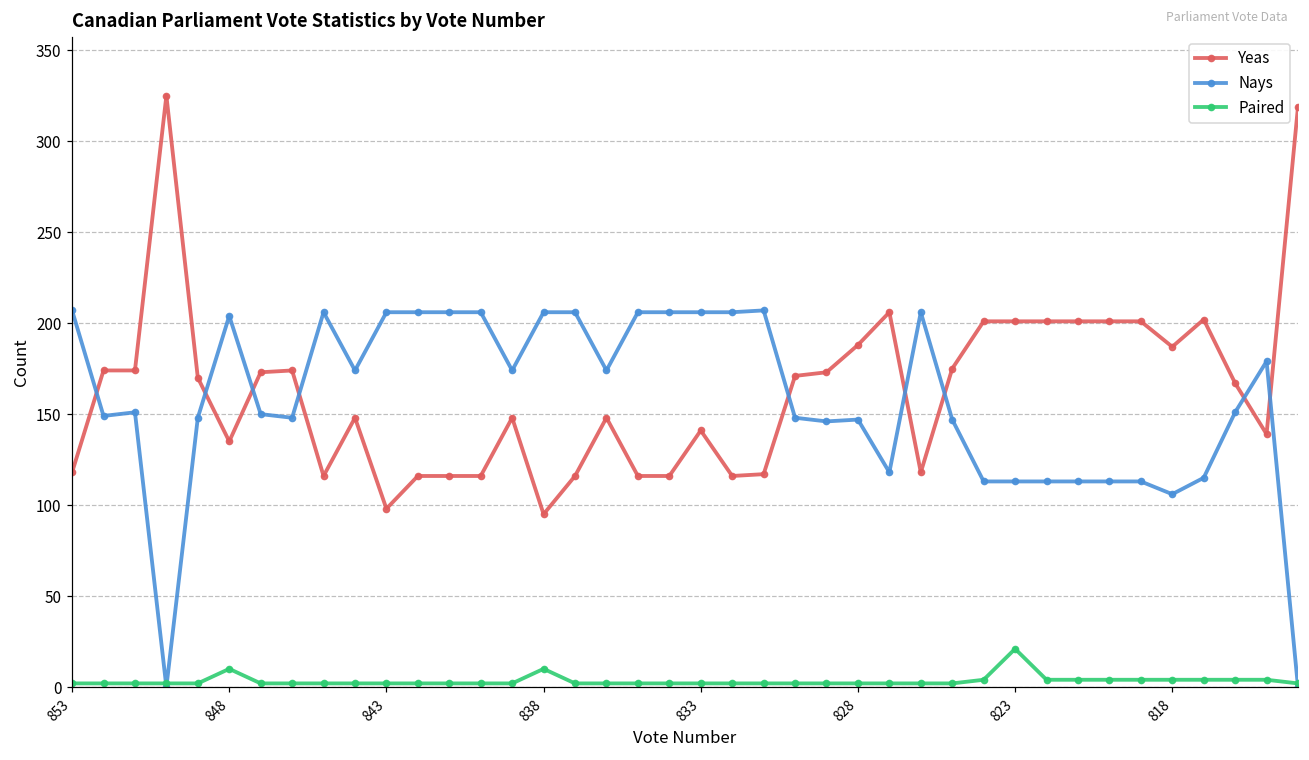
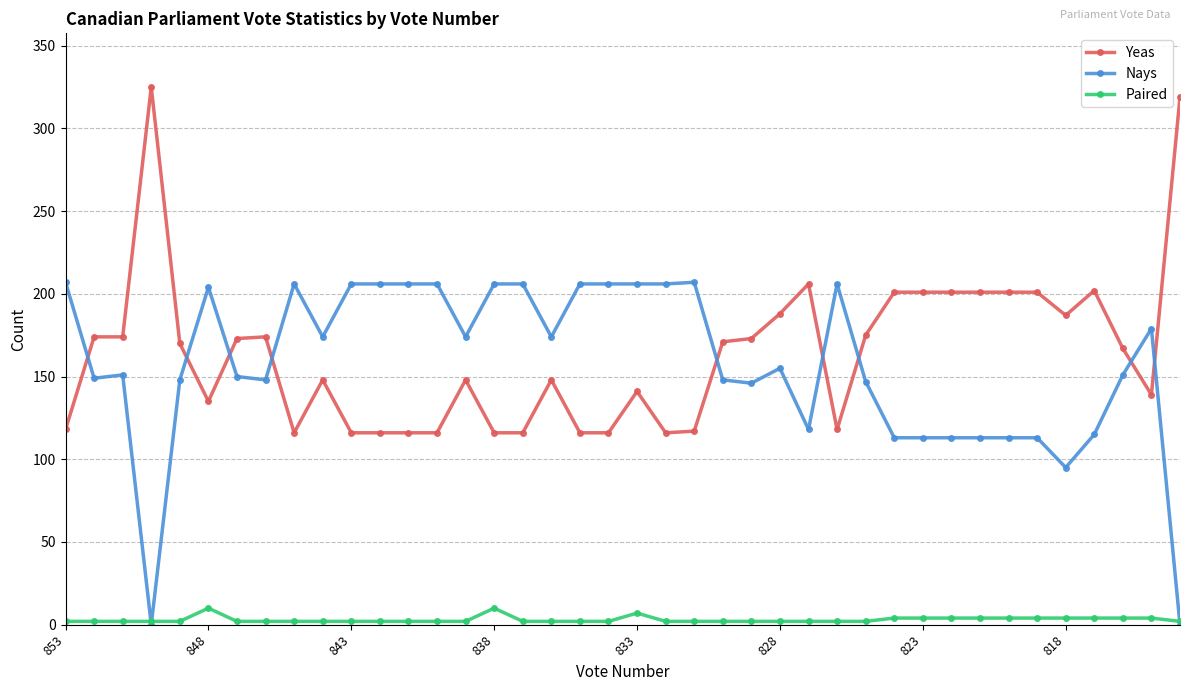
  {
    "Yeas": {
      "853": 118,
      "848": 135,
-     "843": 98,
-     "838": 95,
+     "843": 116,
+     "838": 116,
      "833": 141,
      "828": 188,
      "823": 201,
      "818": 187
    },
    "Nays": {
      "853": 207,
      "848": 204,
      "843": 206,
      "838": 206,
      "833": 206,
-     "828": 147,
+     "828": 155,
      "823": 113,
-     "818": 106
+     "818": 95
    },
    "Paired": {
      "853": 2,
      "848": 10,
      "843": 2,
      "838": 10,
-     "833": 2,
+     "833": 7,
      "828": 2,
-     "823": 21,
+     "823": 4,
      "818": 4
    }
  }
